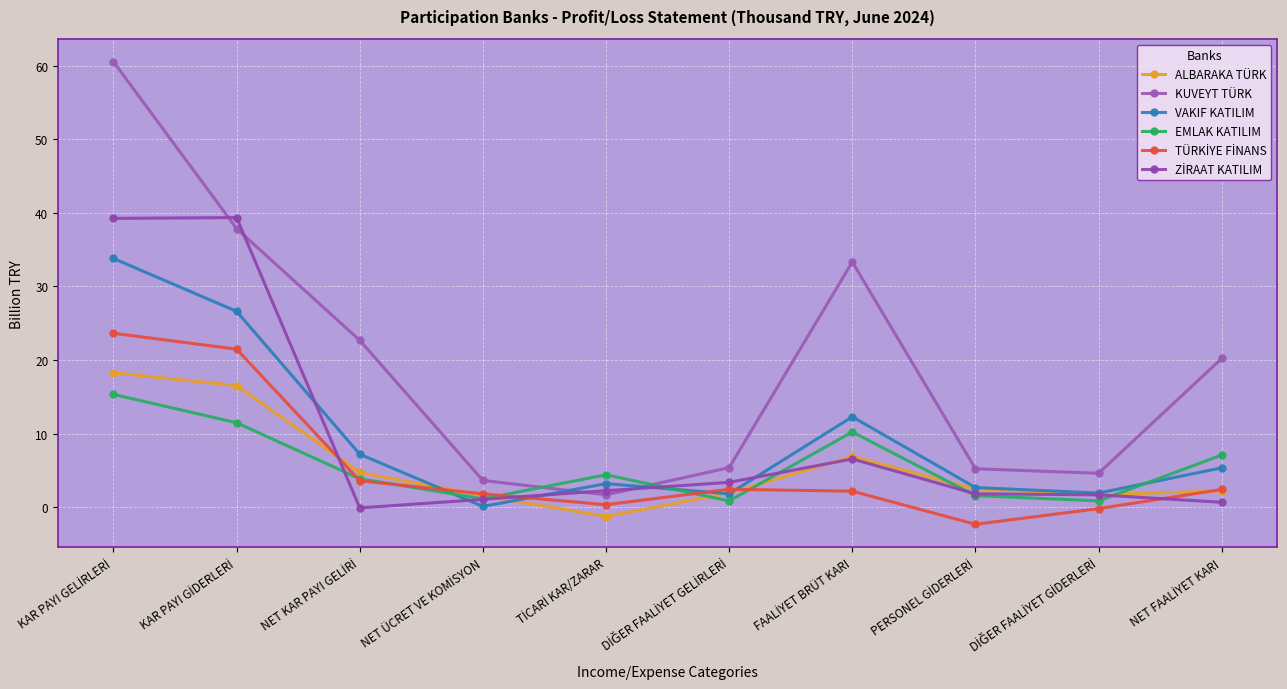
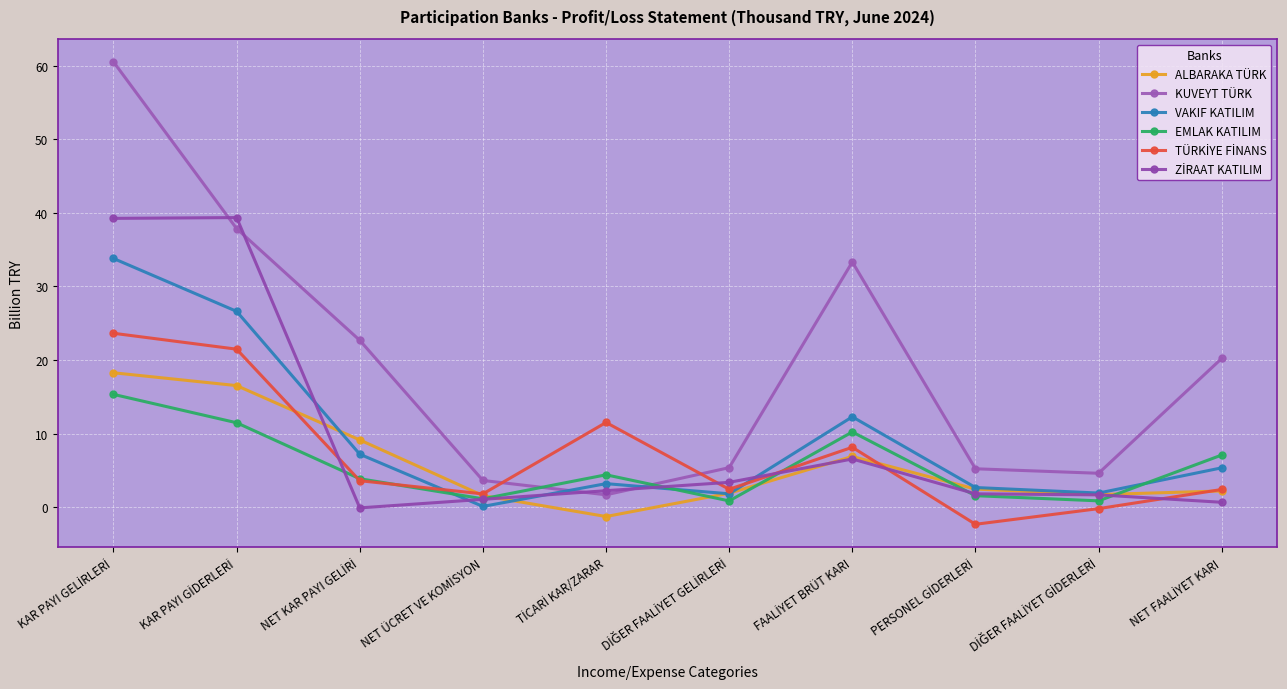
  {
    "ALBARAKA TÜRK": {
      "KAR PAYI GELİRLERİ": 18,
      "KAR PAYI GİDERLERİ": 17,
-     "NET KAR PAYI GELİRİ": 5,
+     "NET KAR PAYI GELİRİ": 9,
      "TİCARİ KAR/ZARAR": -1
    },
    "VAKIF KATILIM": {
      "KAR PAYI GELİRLERİ": 34,
      "KAR PAYI GİDERLERİ": 27,
      "NET KAR PAYI GELİRİ": 7,
      "NET ÜCRET VE KOMİSYON": 0,
      "TİCARİ KAR/ZARAR": 3,
      "FAALİYET BRÜT KARI": 12,
      "NET FAALİYET KARI": 5
    },
    "EMLAK KATILIM": {
      "KAR PAYI GELİRLERİ": 15,
      "KAR PAYI GİDERLERİ": 11,
      "TİCARİ KAR/ZARAR": 4,
      "DİĞER FAALİYET GELİRLERİ": 1,
      "FAALİYET BRÜT KARI": 10,
      "DİĞER FAALİYET GİDERLERİ": 1,
      "NET FAALİYET KARI": 7
    },
    "TÜRKİYE FİNANS": {
      "KAR PAYI GELİRLERİ": 24,
      "KAR PAYI GİDERLERİ": 21,
-     "TİCARİ KAR/ZARAR": 0,
+     "TİCARİ KAR/ZARAR": 12,
      "DİĞER FAALİYET GELİRLERİ": 2,
-     "FAALİYET BRÜT KARI": 2,
+     "FAALİYET BRÜT KARI": 8,
      "PERSONEL GİDERLERİ": -2,
      "DİĞER FAALİYET GİDERLERİ": 0
    }
  }
